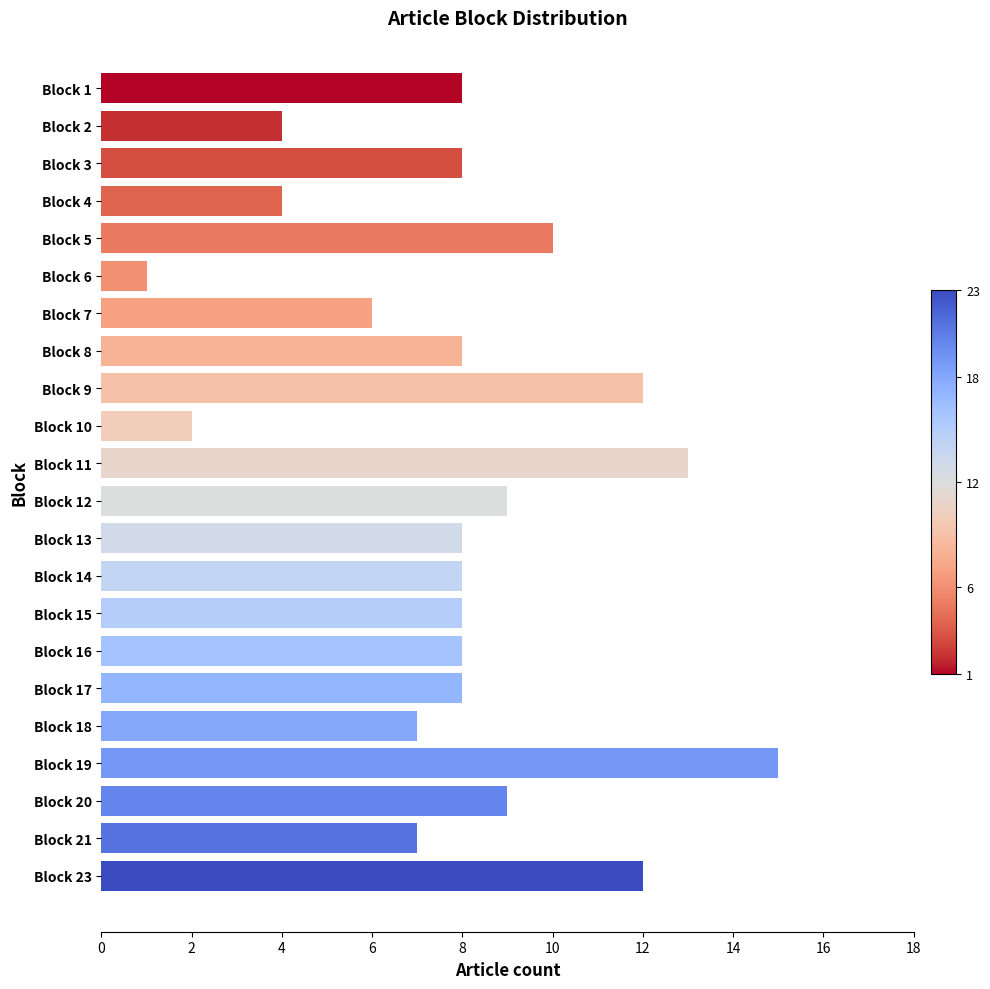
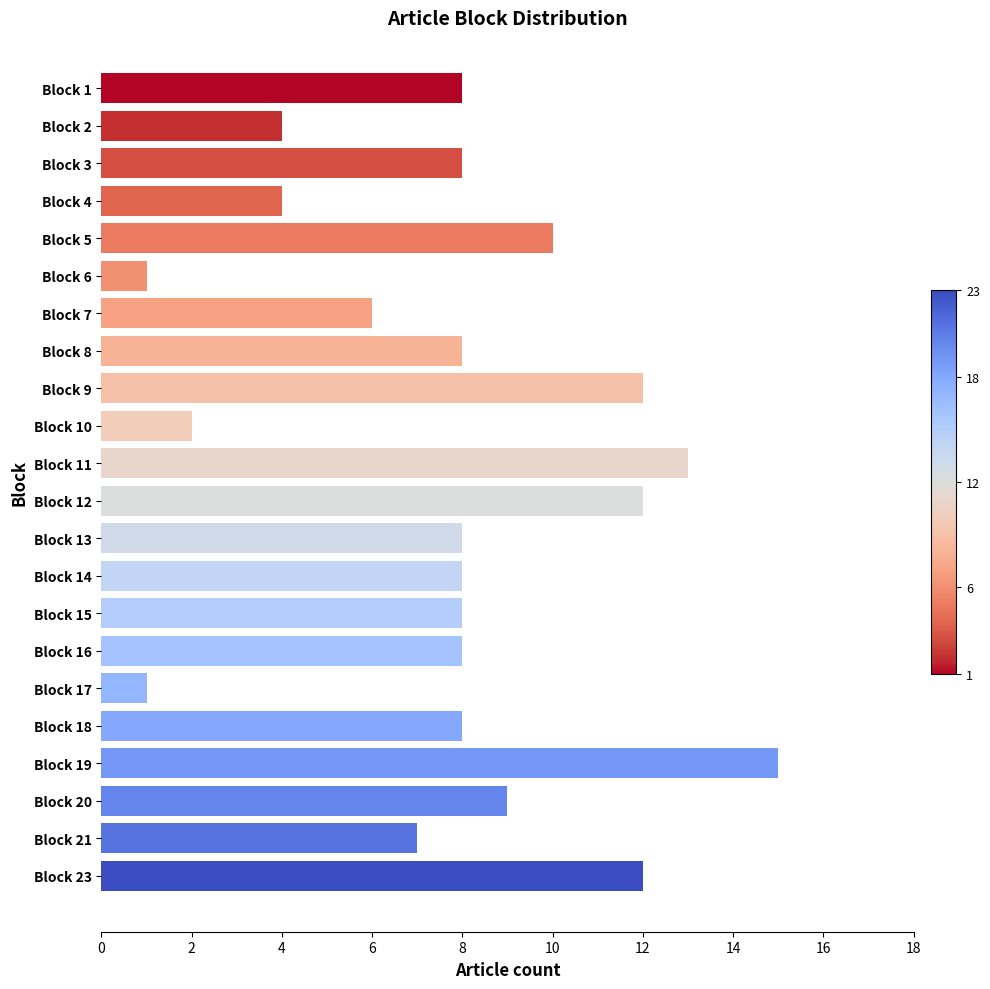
  {
    "Block 1": 8,
    "Block 2": 4,
    "Block 3": 8,
    "Block 4": 4,
    "Block 5": 10,
    "Block 6": 1,
    "Block 7": 6,
    "Block 8": 8,
    "Block 9": 12,
    "Block 10": 2,
    "Block 11": 13,
-   "Block 12": 9,
+   "Block 12": 12,
    "Block 13": 8,
    "Block 14": 8,
    "Block 15": 8,
    "Block 16": 8,
-   "Block 17": 8,
-   "Block 18": 7,
+   "Block 17": 1,
+   "Block 18": 8,
    "Block 19": 15,
    "Block 20": 9,
    "Block 21": 7,
    "Block 23": 12
  }
